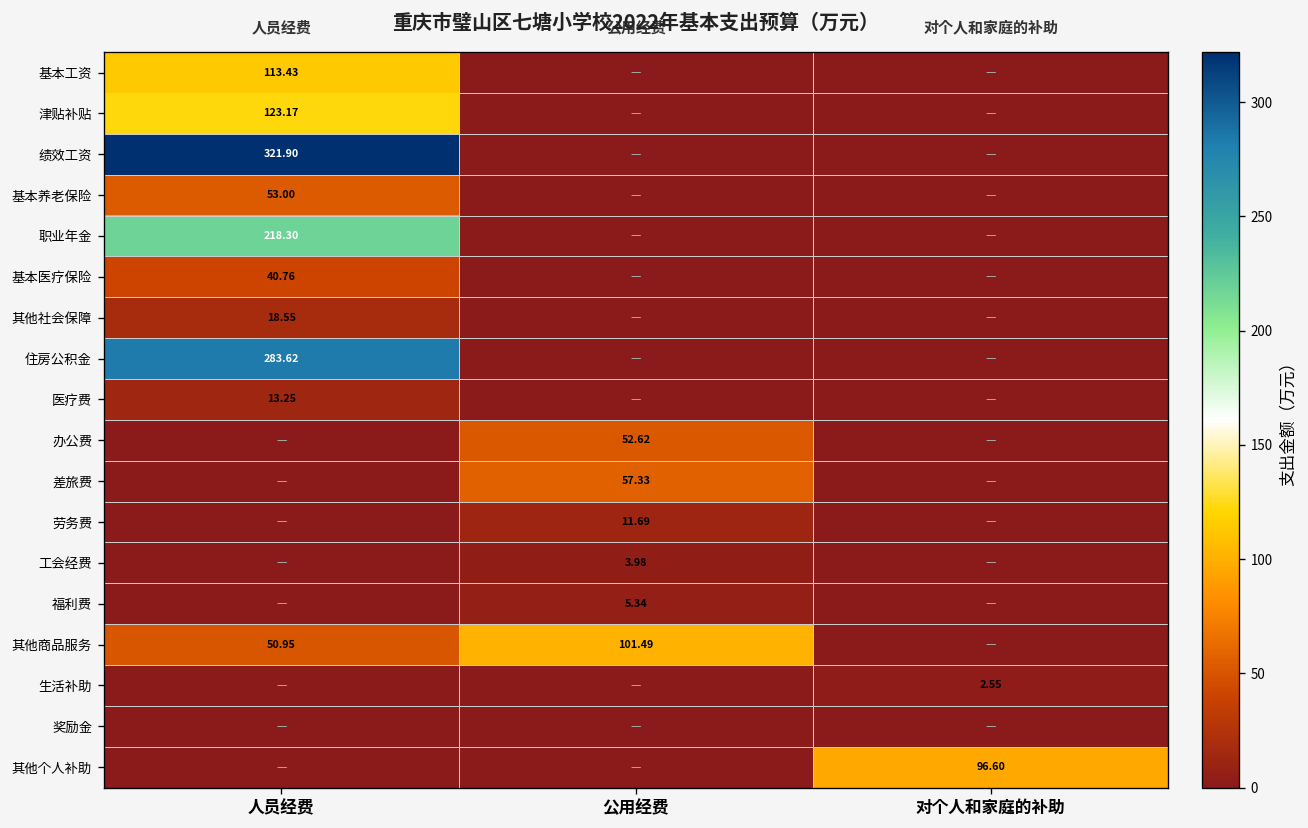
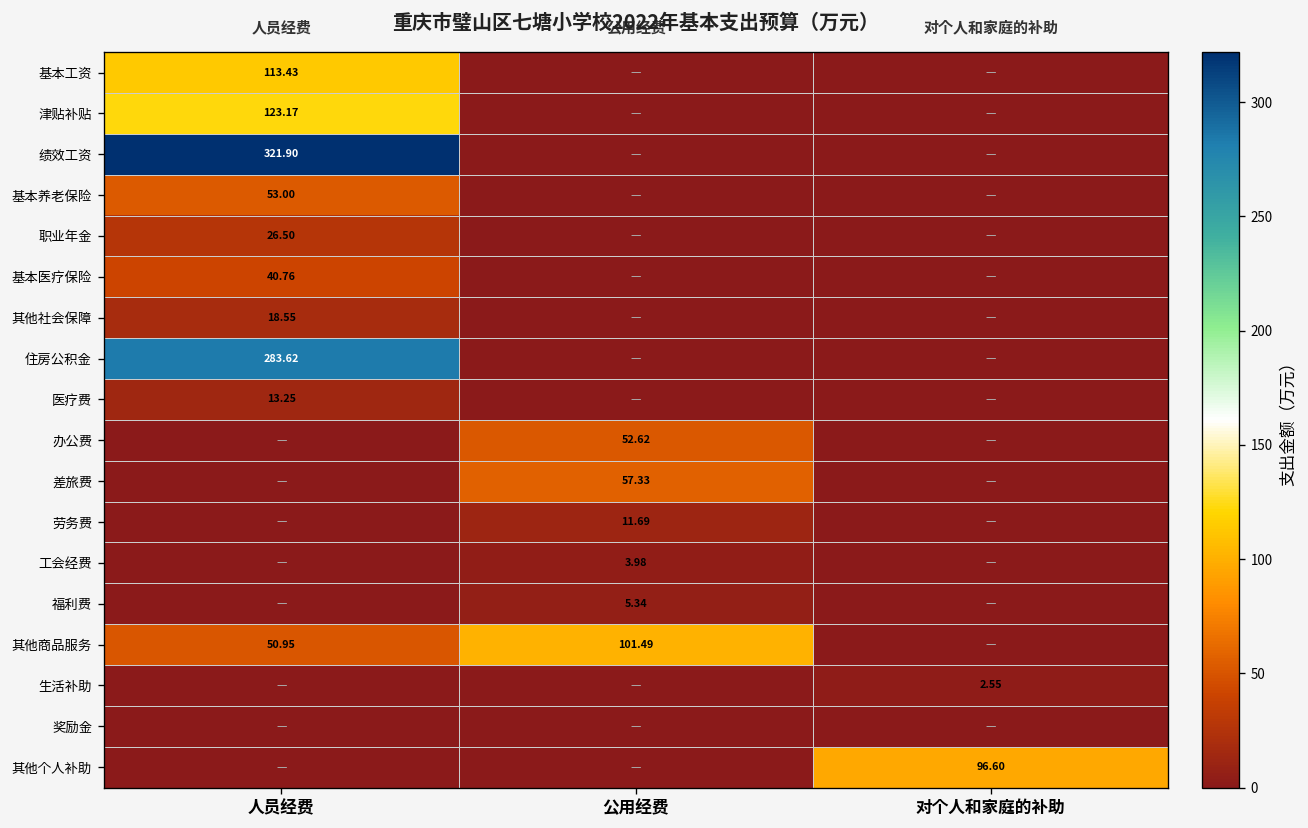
  {
    "基本工资": {
      "人员经费": 113.43
    },
    "津贴补贴": {
      "人员经费": 123.17
    },
    "绩效工资": {
      "人员经费": 321.90
    },
    "基本养老保险": {
      "人员经费": 53.00
    },
    "职业年金": {
-     "人员经费": 218.30
+     "人员经费": 26.50
    },
    "基本医疗保险": {
      "人员经费": 40.76
    },
    "其他社会保障": {
      "人员经费": 18.55
    },
    "住房公积金": {
      "人员经费": 283.62
    },
    "医疗费": {
      "人员经费": 13.25
    },
    "办公费": {
      "公用经费": 52.62
    },
    "差旅费": {
      "公用经费": 57.33
    },
    "劳务费": {
      "公用经费": 11.69
    },
    "工会经费": {
      "公用经费": 3.98
    },
    "福利费": {
      "公用经费": 5.34
    },
    "其他商品服务": {
      "人员经费": 50.95,
      "公用经费": 101.49
    },
    "生活补助": {
      "对个人和家庭的补助": 2.55
    },
    "其他个人补助": {
      "对个人和家庭的补助": 96.60
    }
  }
